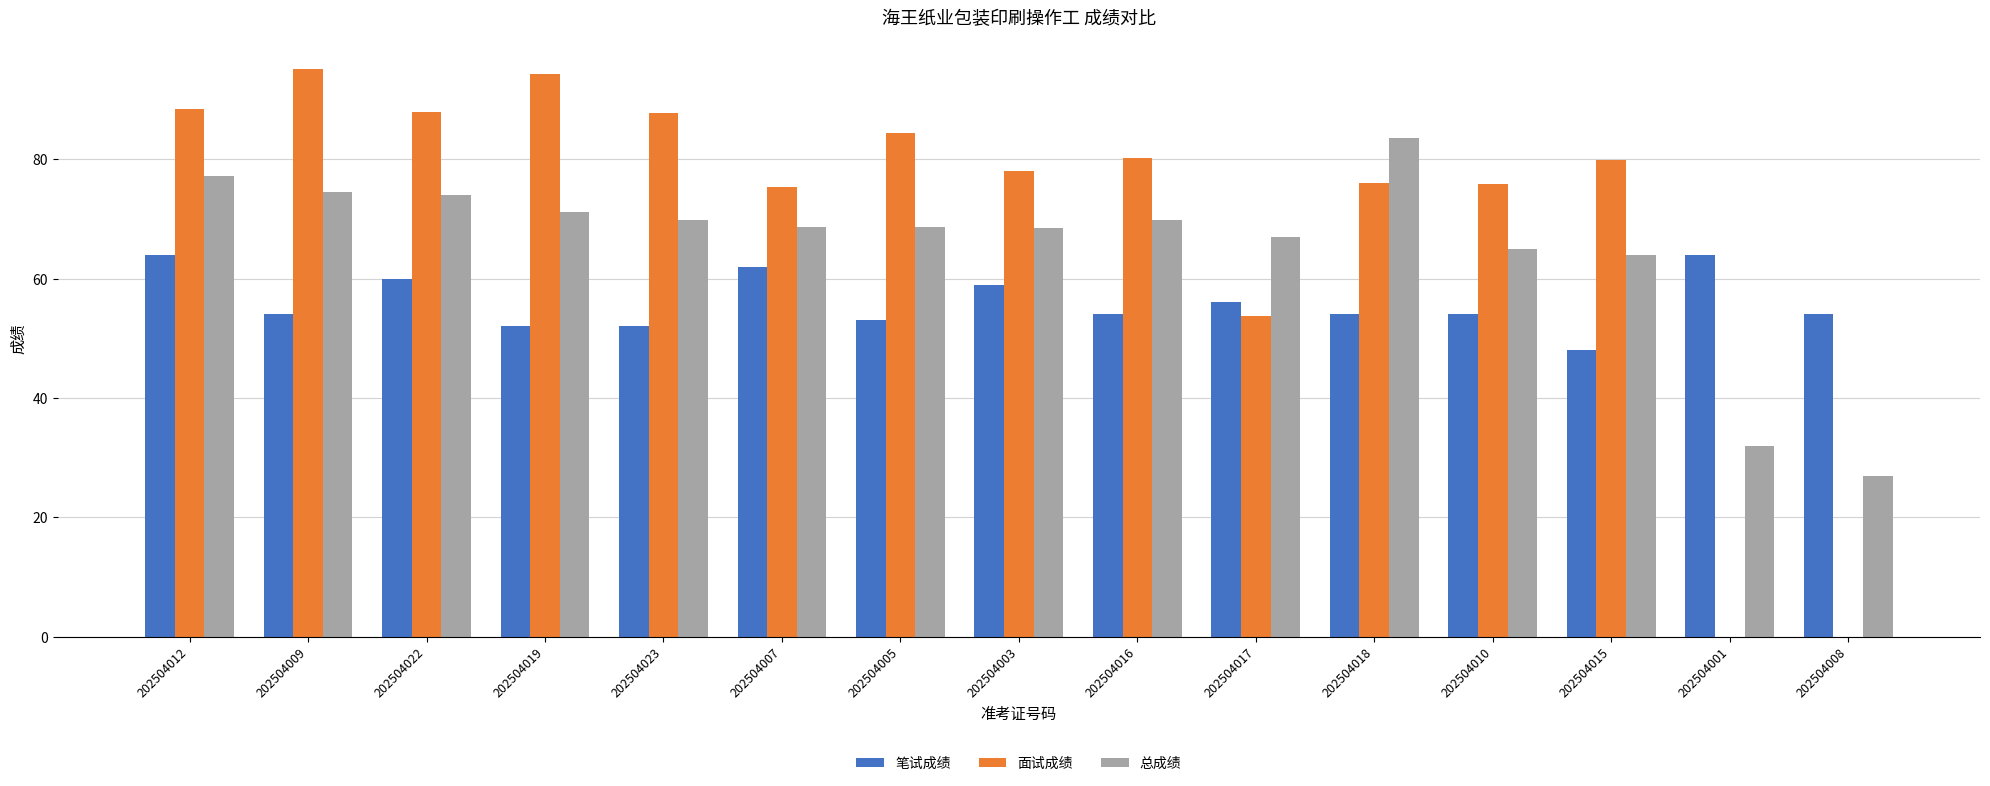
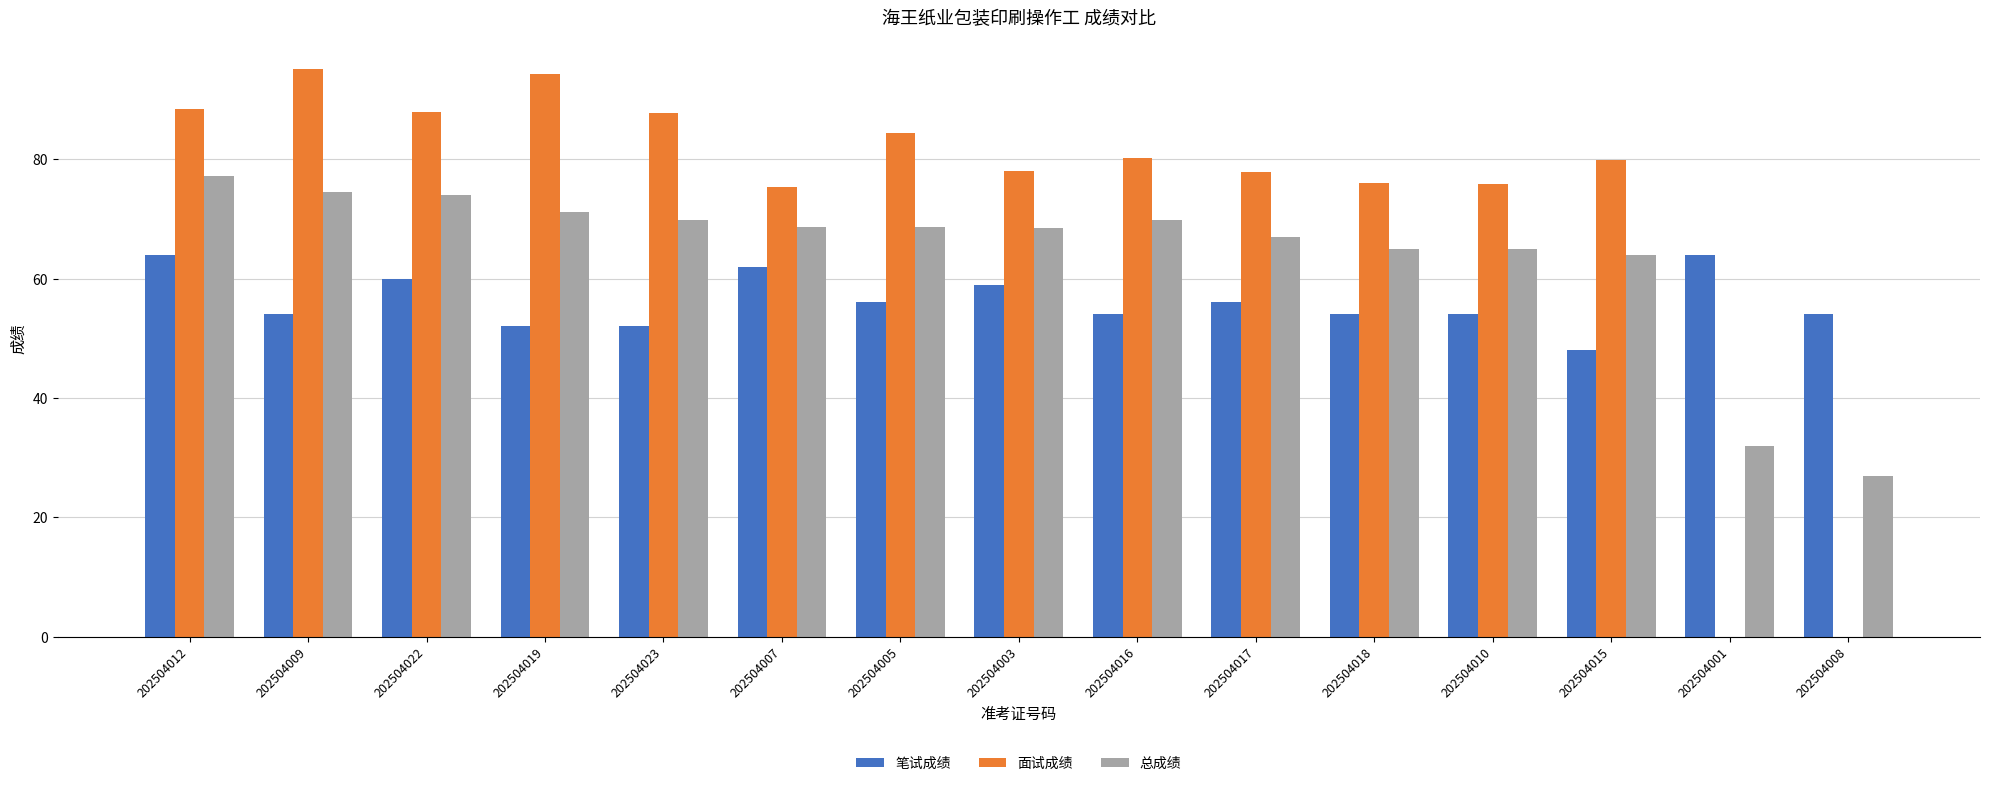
  {
    "笔试成绩": {
      "202504012": 64,
      "202504009": 54,
      "202504022": 60,
      "202504019": 52,
      "202504023": 52,
      "202504007": 62,
-     "202504005": 53,
+     "202504005": 56,
      "202504003": 59,
      "202504016": 54,
      "202504017": 56,
      "202504018": 54,
      "202504010": 54,
      "202504015": 48,
      "202504001": 64,
      "202504008": 54
    },
    "面试成绩": {
      "202504012": 88,
      "202504009": 95,
      "202504022": 88,
      "202504019": 94,
      "202504023": 88,
      "202504007": 75,
      "202504005": 84,
      "202504003": 78,
      "202504016": 80,
-     "202504017": 54,
+     "202504017": 78,
      "202504018": 76,
      "202504010": 76,
      "202504015": 80,
      "202504001": 0,
      "202504008": 0
    },
    "总成绩": {
      "202504012": 77,
      "202504009": 75,
      "202504022": 74,
      "202504019": 71,
      "202504023": 70,
      "202504007": 69,
      "202504005": 69,
      "202504003": 69,
      "202504016": 70,
      "202504017": 67,
-     "202504018": 84,
+     "202504018": 65,
      "202504010": 65,
      "202504015": 64,
      "202504001": 32,
      "202504008": 27
    }
  }
